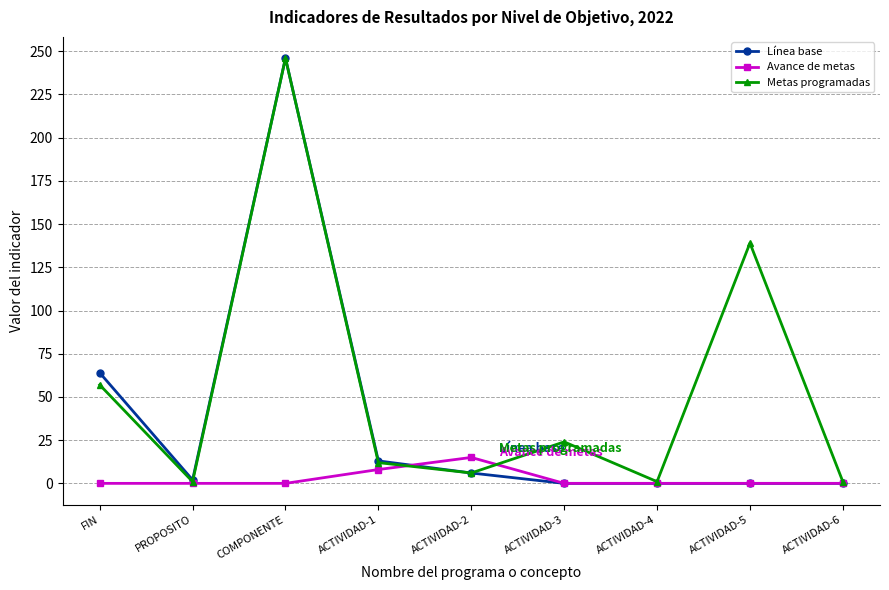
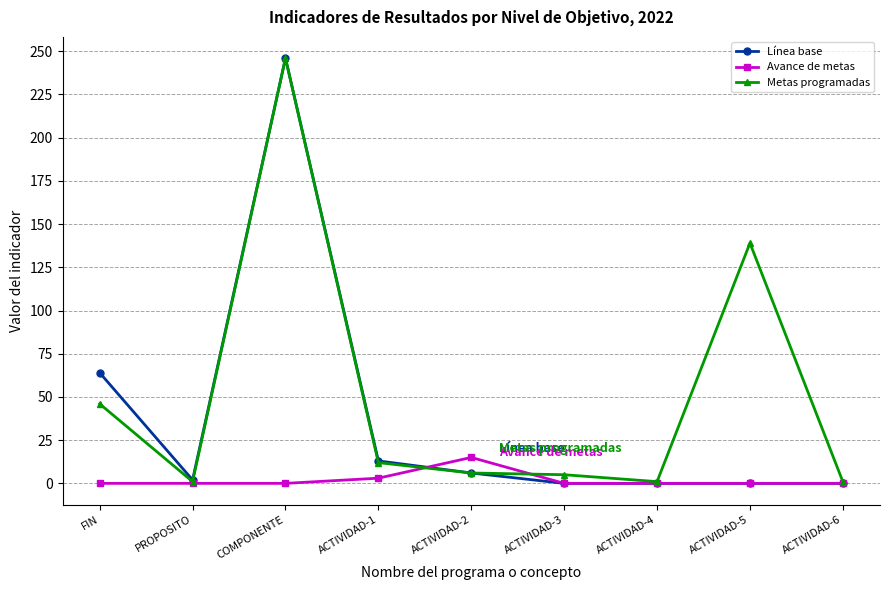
  {
    "Línea base": {
      "FIN": 64
    },
    "Avance de metas": {
      "FIN": 0,
      "COMPONENTE": 0,
-     "ACTIVIDAD-1": 8,
+     "ACTIVIDAD-1": 3,
      "ACTIVIDAD-2": 15
    },
    "Metas programadas": {
-     "FIN": 57,
-     "ACTIVIDAD-3": 24,
+     "FIN": 46,
+     "ACTIVIDAD-3": 5,
      "ACTIVIDAD-5": 139
    }
  }
